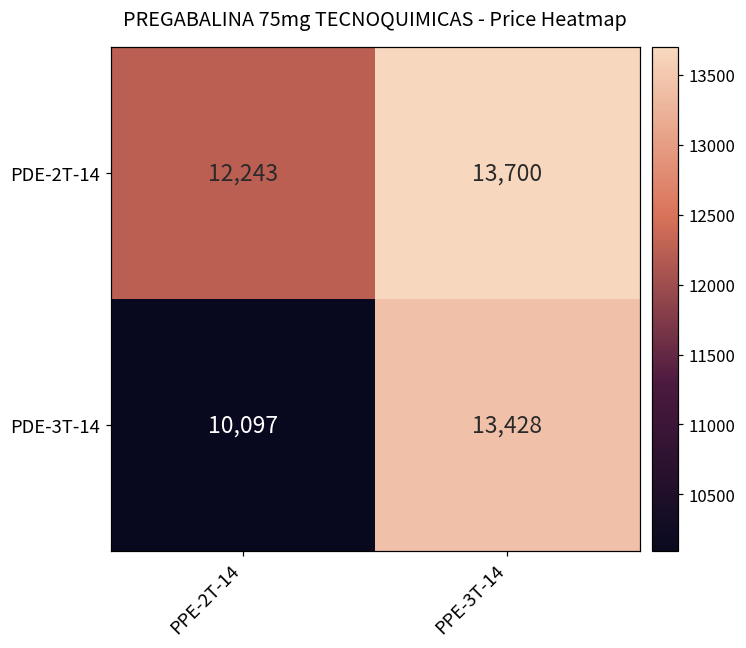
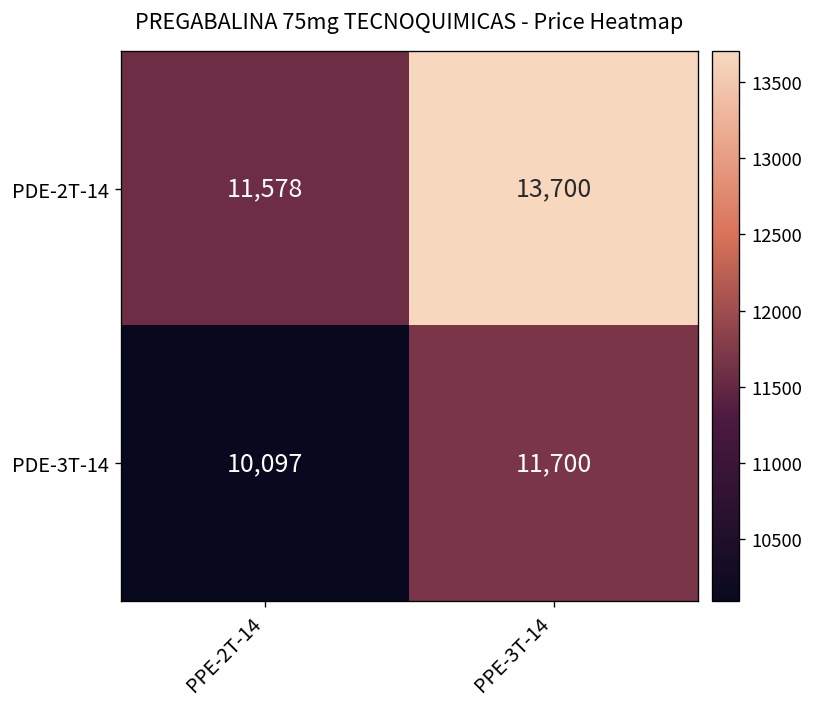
  {
    "PDE-2T-14": {
-     "PPE-2T-14": "12,243",
+     "PPE-2T-14": "11,578",
      "PPE-3T-14": "13,700"
    },
    "PDE-3T-14": {
      "PPE-2T-14": "10,097",
-     "PPE-3T-14": "13,428"
+     "PPE-3T-14": "11,700"
    }
  }
